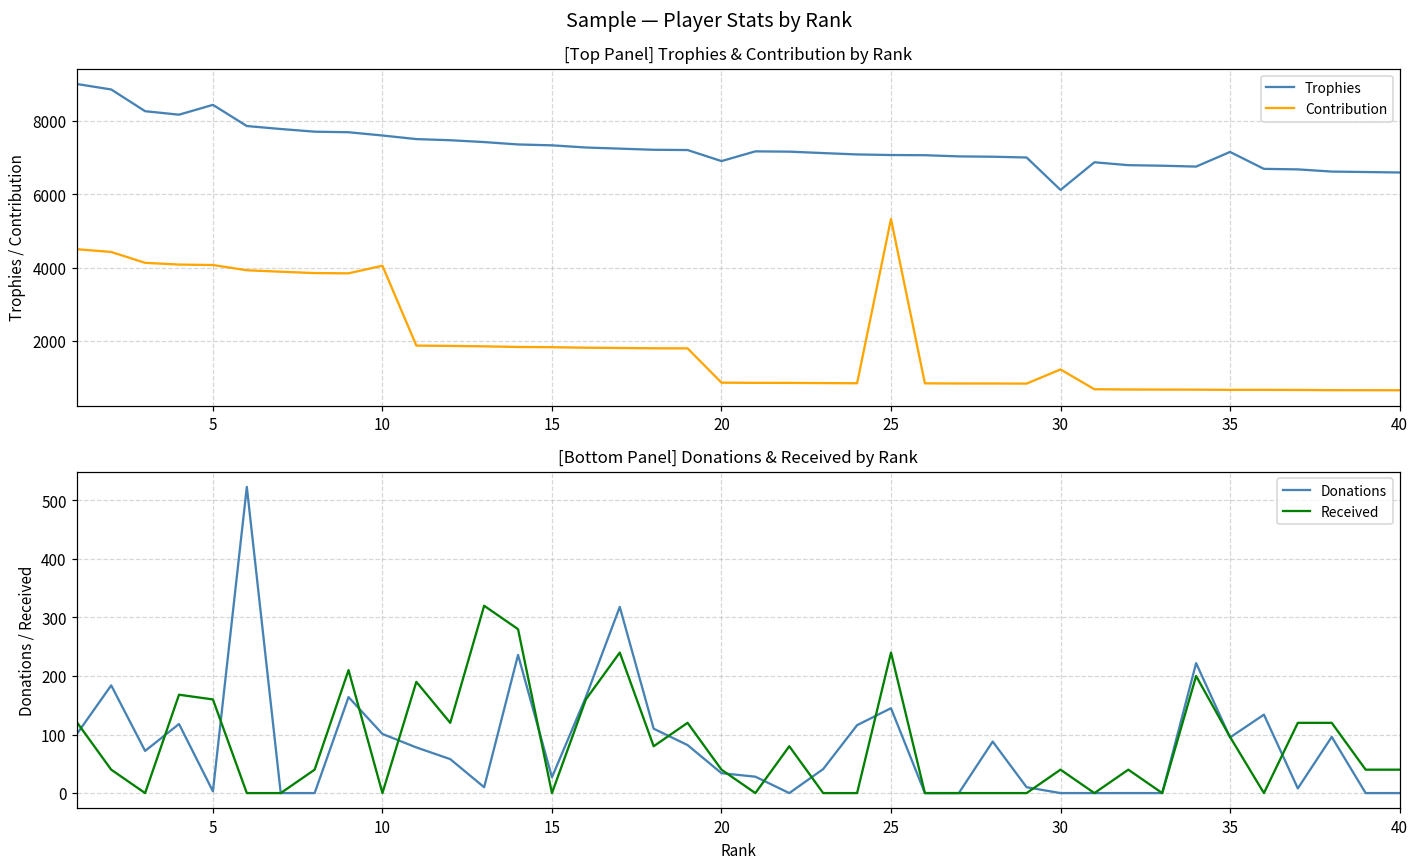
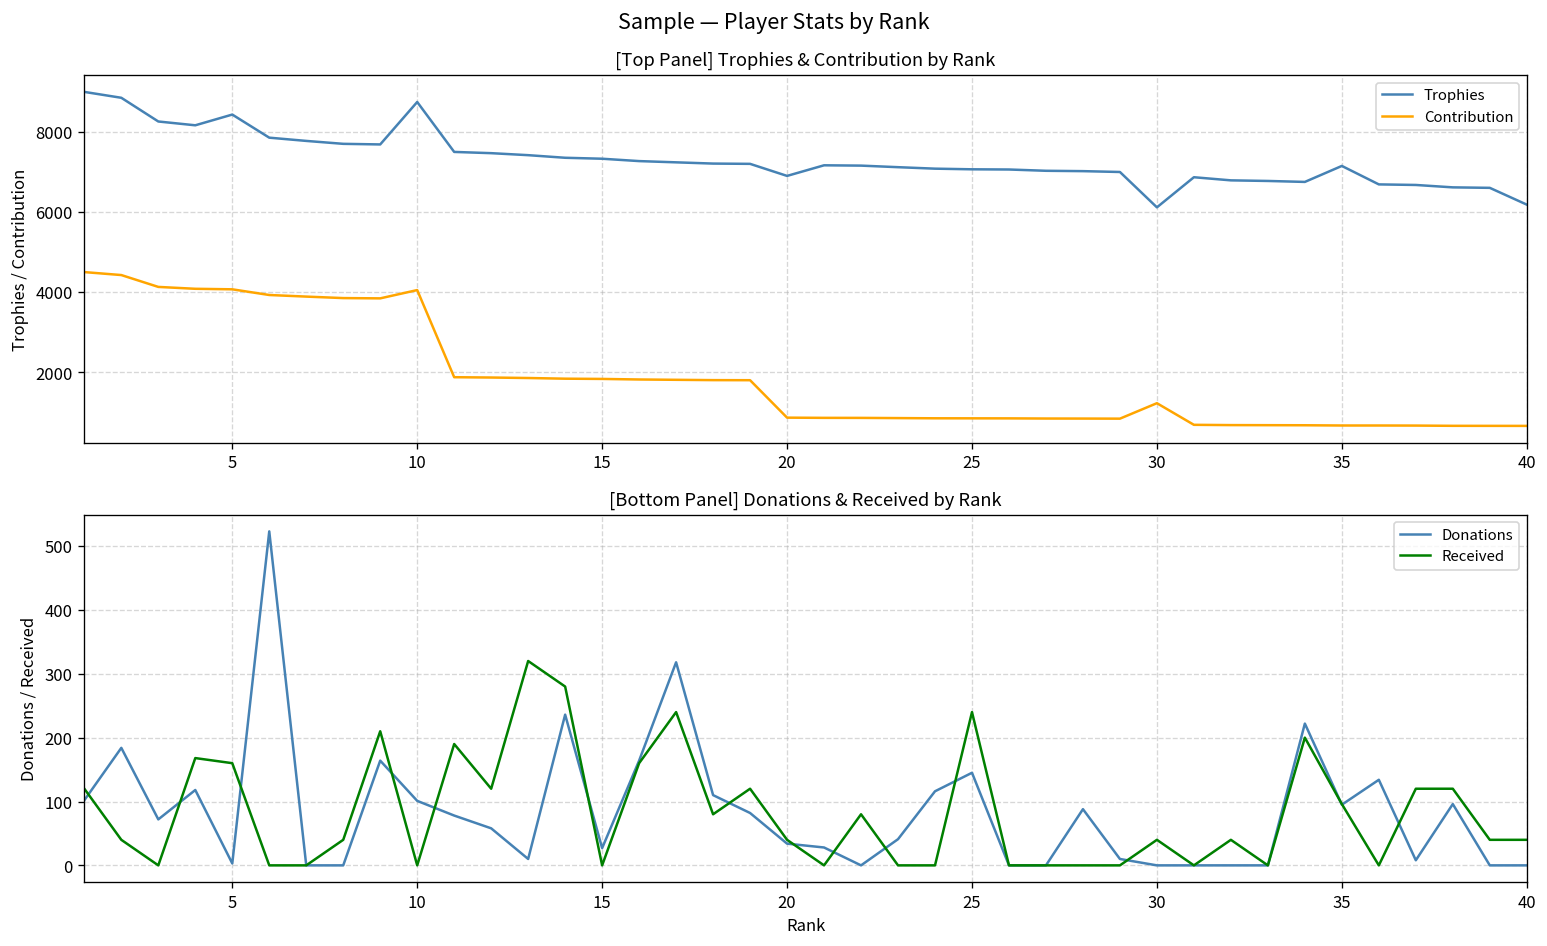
  {
    "[Top Panel] Trophies & Contribution by Rank": {
      "Trophies": {
        "5": 8400,
-       "10": 7600,
+       "10": 8700,
        "15": 7300,
        "20": 6900,
        "25": 7100,
        "30": 6100,
        "35": 7200,
-       "40": 6600
+       "40": 6200
      },
      "Contribution": {
        "5": 4100,
        "10": 4100,
        "15": 1800,
        "20": 900,
-       "25": 5300,
+       "25": 800,
        "30": 1200,
        "35": 700,
        "40": 700
      }
    },
    "[Bottom Panel] Donations & Received by Rank": {
      "Donations": {
        "5": 0,
        "10": 100,
        "15": 30,
        "20": 30,
        "25": 150,
        "30": 0,
        "40": 0
      },
      "Received": {
        "5": 160,
        "10": 0,
        "15": 0,
        "20": 40,
        "25": 240,
        "30": 40,
        "40": 40
      }
    }
  }
